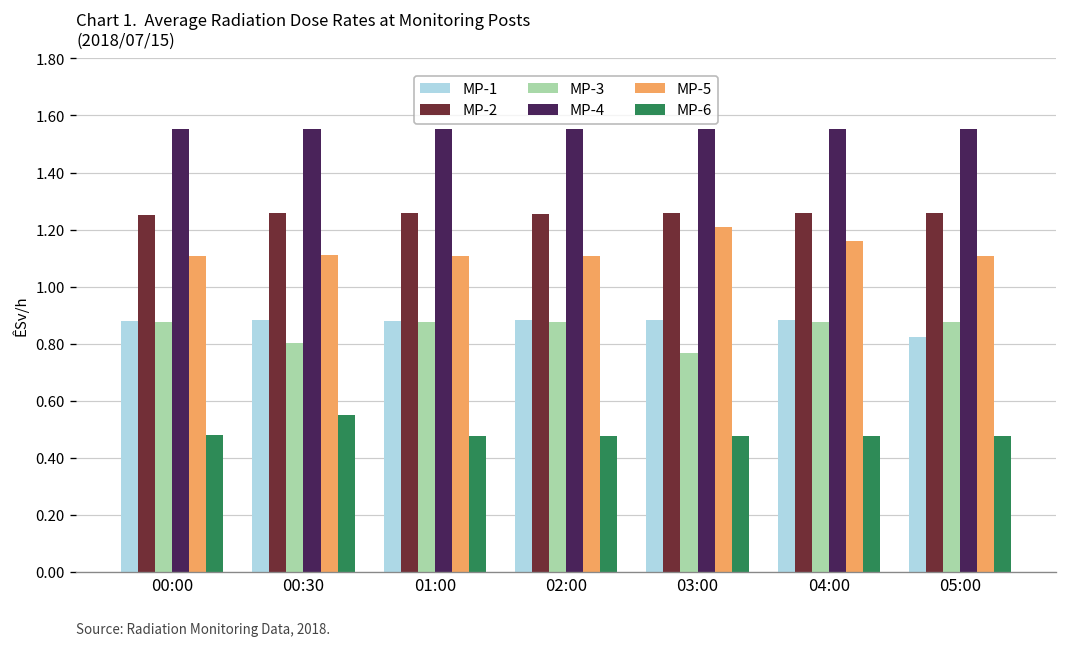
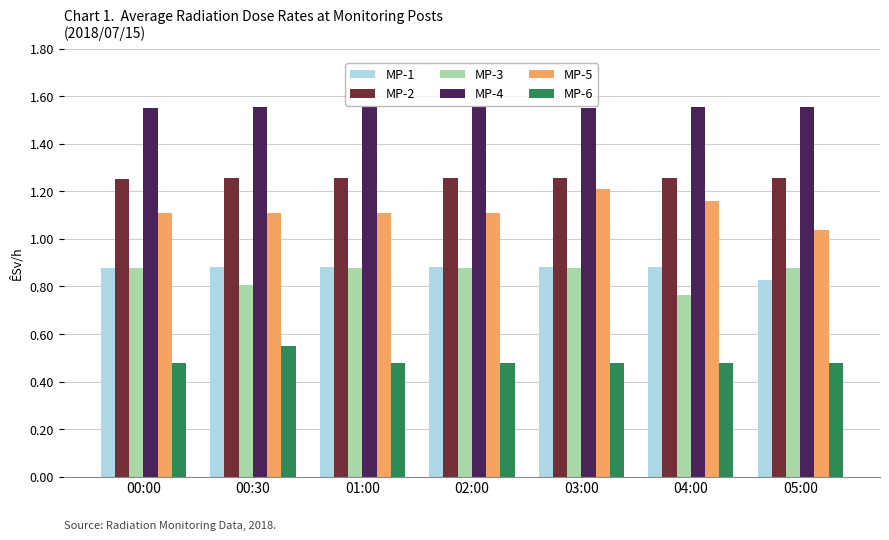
  {
    "MP-1": {
      "00:00": 0.88,
      "00:30": 0.88,
      "01:00": 0.88,
      "02:00": 0.88,
      "03:00": 0.88,
      "04:00": 0.88,
      "05:00": 0.83
    },
    "MP-3": {
      "00:00": 0.88,
      "00:30": 0.80,
      "01:00": 0.88,
      "02:00": 0.88,
-     "03:00": 0.77,
-     "04:00": 0.88,
+     "03:00": 0.88,
+     "04:00": 0.77,
      "05:00": 0.88
    },
    "MP-5": {
      "00:00": 1.11,
      "00:30": 1.11,
      "01:00": 1.11,
      "02:00": 1.11,
      "03:00": 1.21,
      "04:00": 1.16,
-     "05:00": 1.11
+     "05:00": 1.04
    },
    "MP-6": {
      "00:00": 0.48,
      "00:30": 0.55,
      "01:00": 0.48,
      "02:00": 0.48,
      "03:00": 0.48,
      "04:00": 0.48,
      "05:00": 0.48
    }
  }
